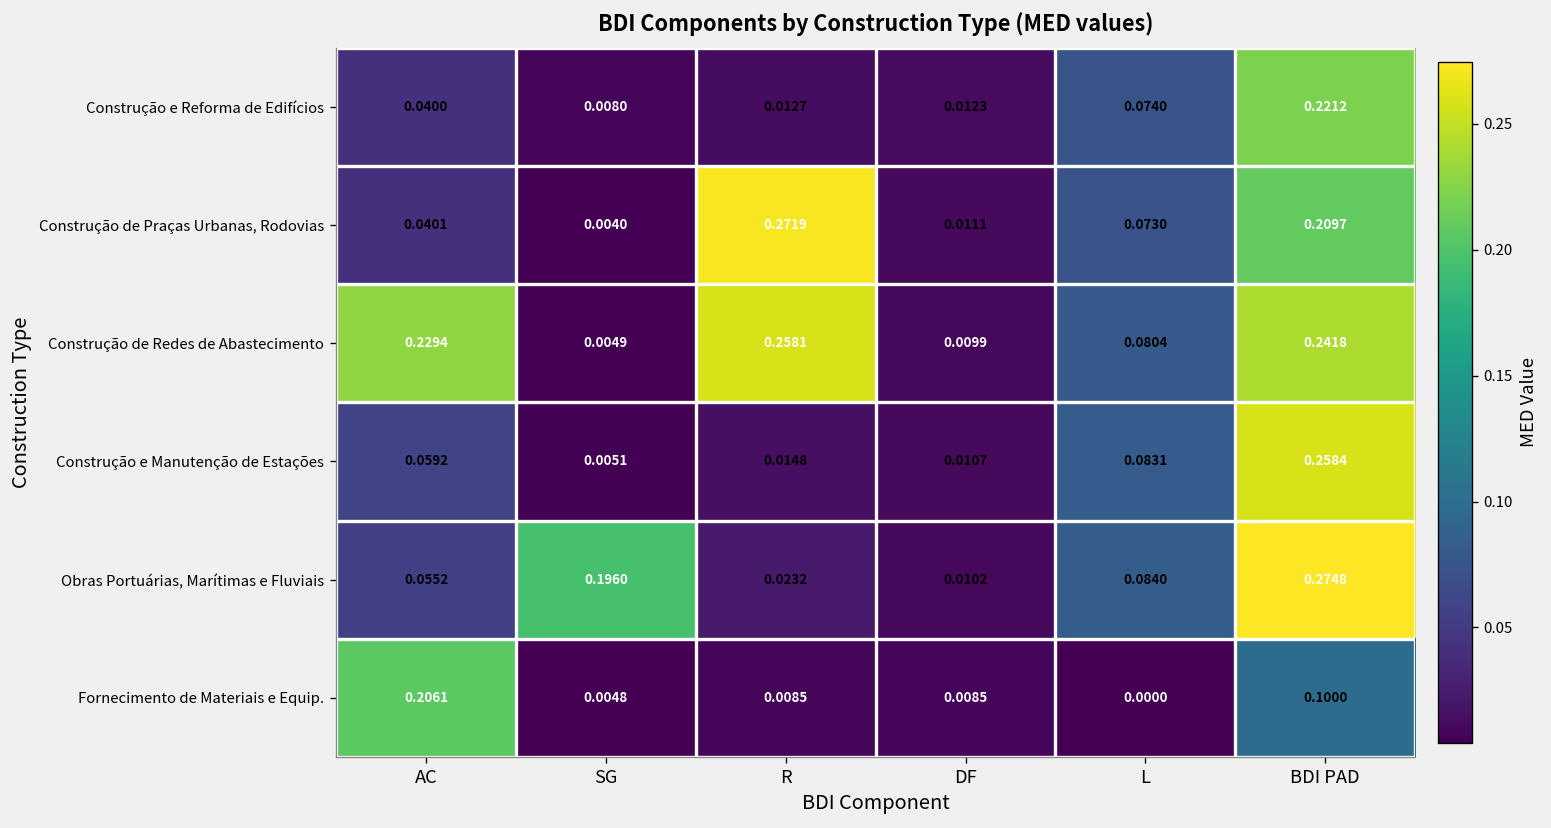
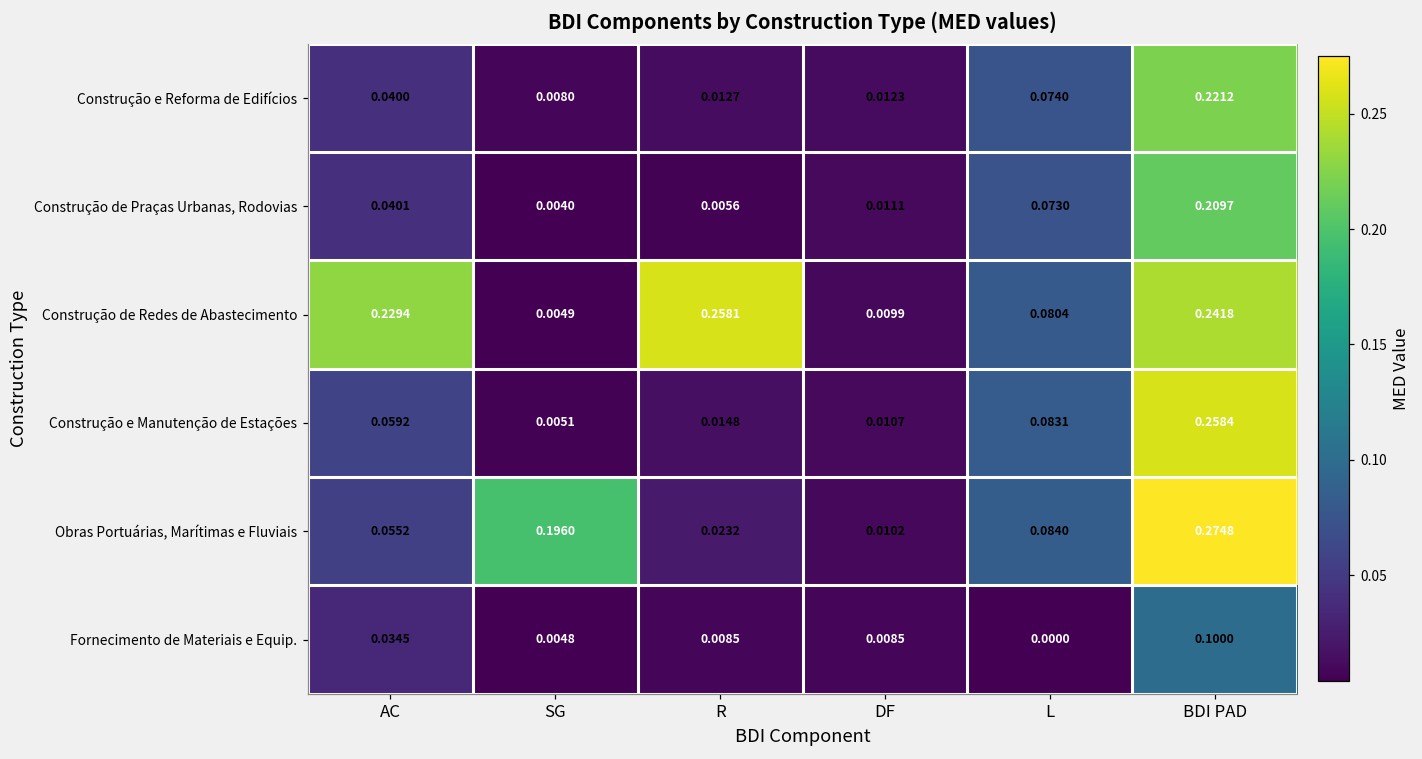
  {
    "Construção e Reforma de Edifícios": {
      "AC": 0.0400,
      "SG": 0.0080,
      "R": 0.0127,
      "DF": 0.0123,
      "L": 0.0740,
      "BDI PAD": 0.2212
    },
    "Construção de Praças Urbanas, Rodovias": {
      "AC": 0.0401,
      "SG": 0.0040,
-     "R": 0.2719,
+     "R": 0.0056,
      "DF": 0.0111,
      "L": 0.0730,
      "BDI PAD": 0.2097
    },
    "Construção de Redes de Abastecimento": {
      "AC": 0.2294,
      "SG": 0.0049,
      "R": 0.2581,
      "DF": 0.0099,
      "L": 0.0804,
      "BDI PAD": 0.2418
    },
    "Construção e Manutenção de Estações": {
      "AC": 0.0592,
      "SG": 0.0051,
      "R": 0.0148,
      "DF": 0.0107,
      "L": 0.0831,
      "BDI PAD": 0.2584
    },
    "Obras Portuárias, Marítimas e Fluviais": {
      "AC": 0.0552,
      "SG": 0.1960,
      "R": 0.0232,
      "DF": 0.0102,
      "L": 0.0840,
      "BDI PAD": 0.2748
    },
    "Fornecimento de Materiais e Equip.": {
-     "AC": 0.2061,
+     "AC": 0.0345,
      "SG": 0.0048,
      "R": 0.0085,
      "DF": 0.0085,
      "L": 0.0000,
      "BDI PAD": 0.1000
    }
  }
